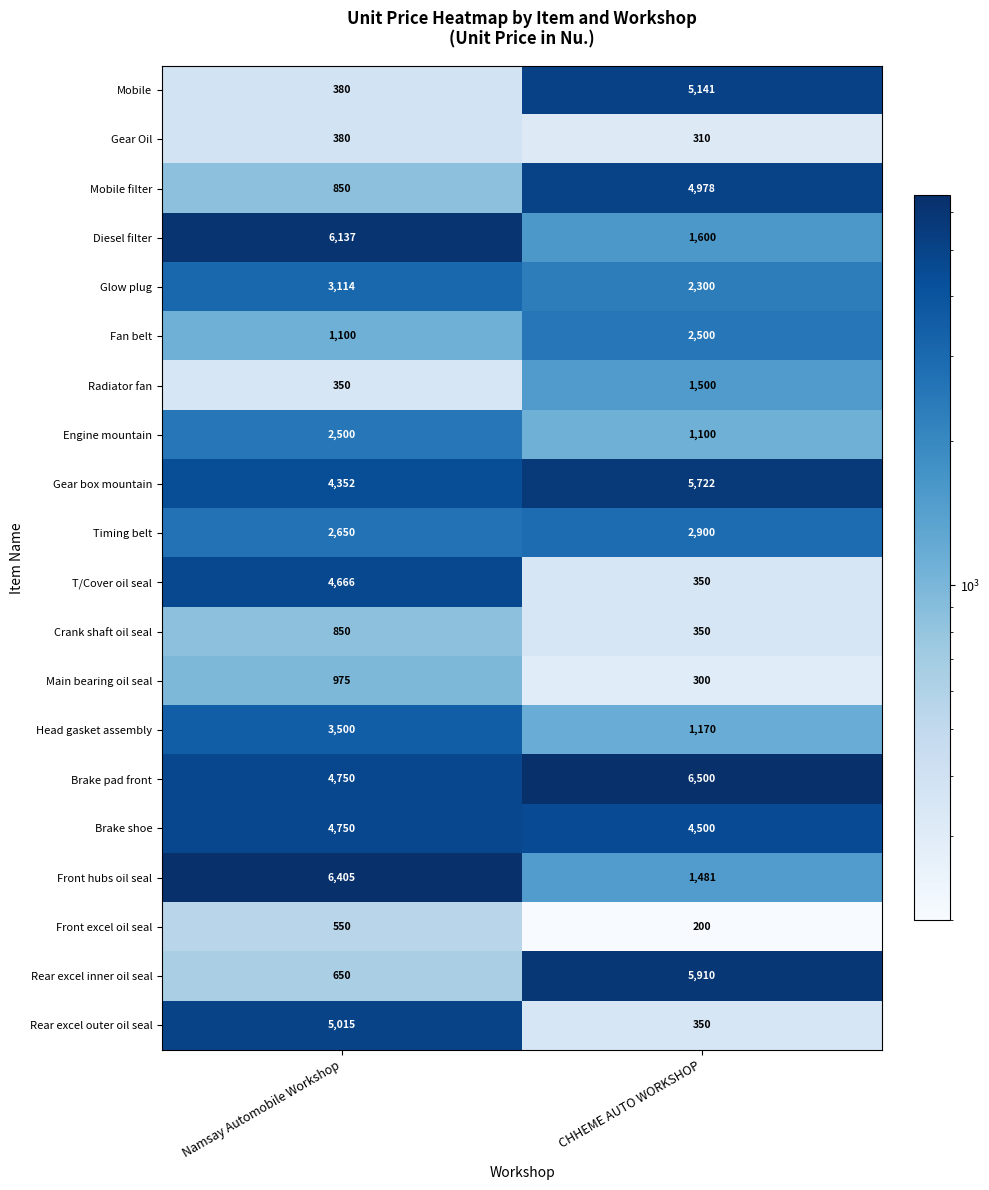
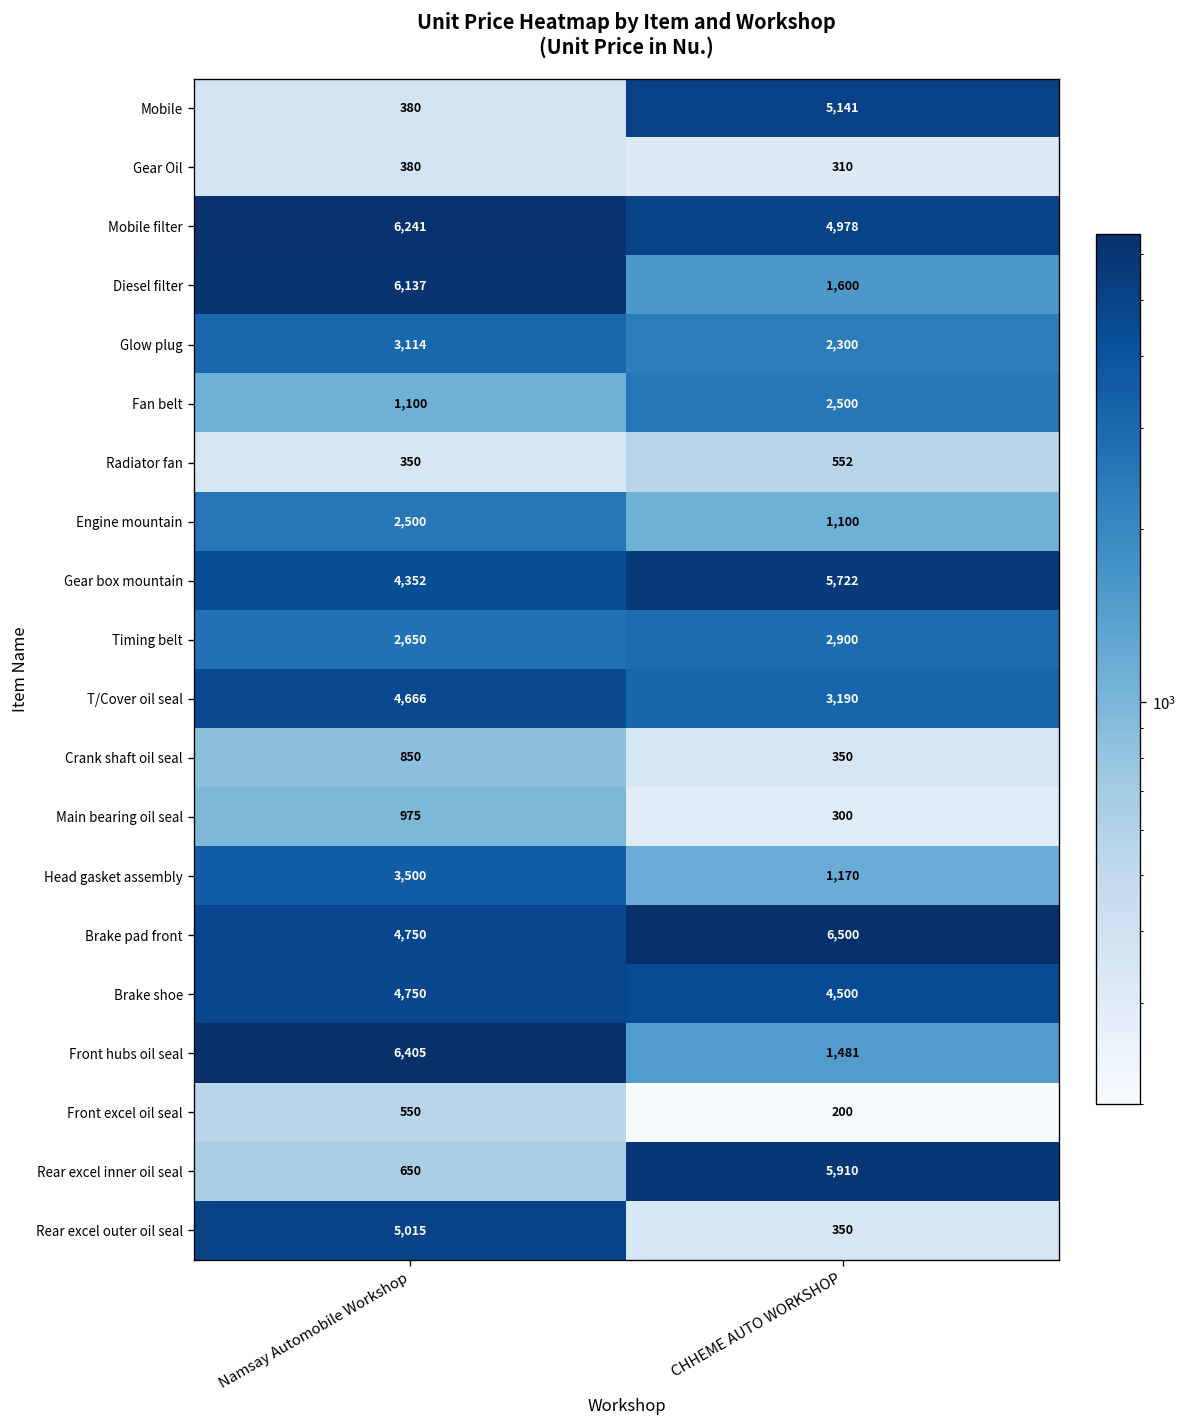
  {
    "Mobile": {
      "Namsay Automobile Workshop": "380",
      "CHHEME AUTO WORKSHOP": "5,141"
    },
    "Gear Oil": {
      "Namsay Automobile Workshop": "380",
      "CHHEME AUTO WORKSHOP": "310"
    },
    "Mobile filter": {
-     "Namsay Automobile Workshop": "850",
+     "Namsay Automobile Workshop": "6,241",
      "CHHEME AUTO WORKSHOP": "4,978"
    },
    "Diesel filter": {
      "Namsay Automobile Workshop": "6,137",
      "CHHEME AUTO WORKSHOP": "1,600"
    },
    "Glow plug": {
      "Namsay Automobile Workshop": "3,114",
      "CHHEME AUTO WORKSHOP": "2,300"
    },
    "Fan belt": {
      "Namsay Automobile Workshop": "1,100",
      "CHHEME AUTO WORKSHOP": "2,500"
    },
    "Radiator fan": {
      "Namsay Automobile Workshop": "350",
-     "CHHEME AUTO WORKSHOP": "1,500"
+     "CHHEME AUTO WORKSHOP": "552"
    },
    "Engine mountain": {
      "Namsay Automobile Workshop": "2,500",
      "CHHEME AUTO WORKSHOP": "1,100"
    },
    "Gear box mountain": {
      "Namsay Automobile Workshop": "4,352",
      "CHHEME AUTO WORKSHOP": "5,722"
    },
    "Timing belt": {
      "Namsay Automobile Workshop": "2,650",
      "CHHEME AUTO WORKSHOP": "2,900"
    },
    "T/Cover oil seal": {
      "Namsay Automobile Workshop": "4,666",
-     "CHHEME AUTO WORKSHOP": "350"
+     "CHHEME AUTO WORKSHOP": "3,190"
    },
    "Crank shaft oil seal": {
      "Namsay Automobile Workshop": "850",
      "CHHEME AUTO WORKSHOP": "350"
    },
    "Main bearing oil seal": {
      "Namsay Automobile Workshop": "975",
      "CHHEME AUTO WORKSHOP": "300"
    },
    "Head gasket assembly": {
      "Namsay Automobile Workshop": "3,500",
      "CHHEME AUTO WORKSHOP": "1,170"
    },
    "Brake pad front": {
      "Namsay Automobile Workshop": "4,750",
      "CHHEME AUTO WORKSHOP": "6,500"
    },
    "Brake shoe": {
      "Namsay Automobile Workshop": "4,750",
      "CHHEME AUTO WORKSHOP": "4,500"
    },
    "Front hubs oil seal": {
      "Namsay Automobile Workshop": "6,405",
      "CHHEME AUTO WORKSHOP": "1,481"
    },
    "Front excel oil seal": {
      "Namsay Automobile Workshop": "550",
      "CHHEME AUTO WORKSHOP": "200"
    },
    "Rear excel inner oil seal": {
      "Namsay Automobile Workshop": "650",
      "CHHEME AUTO WORKSHOP": "5,910"
    },
    "Rear excel outer oil seal": {
      "Namsay Automobile Workshop": "5,015",
      "CHHEME AUTO WORKSHOP": "350"
    }
  }
